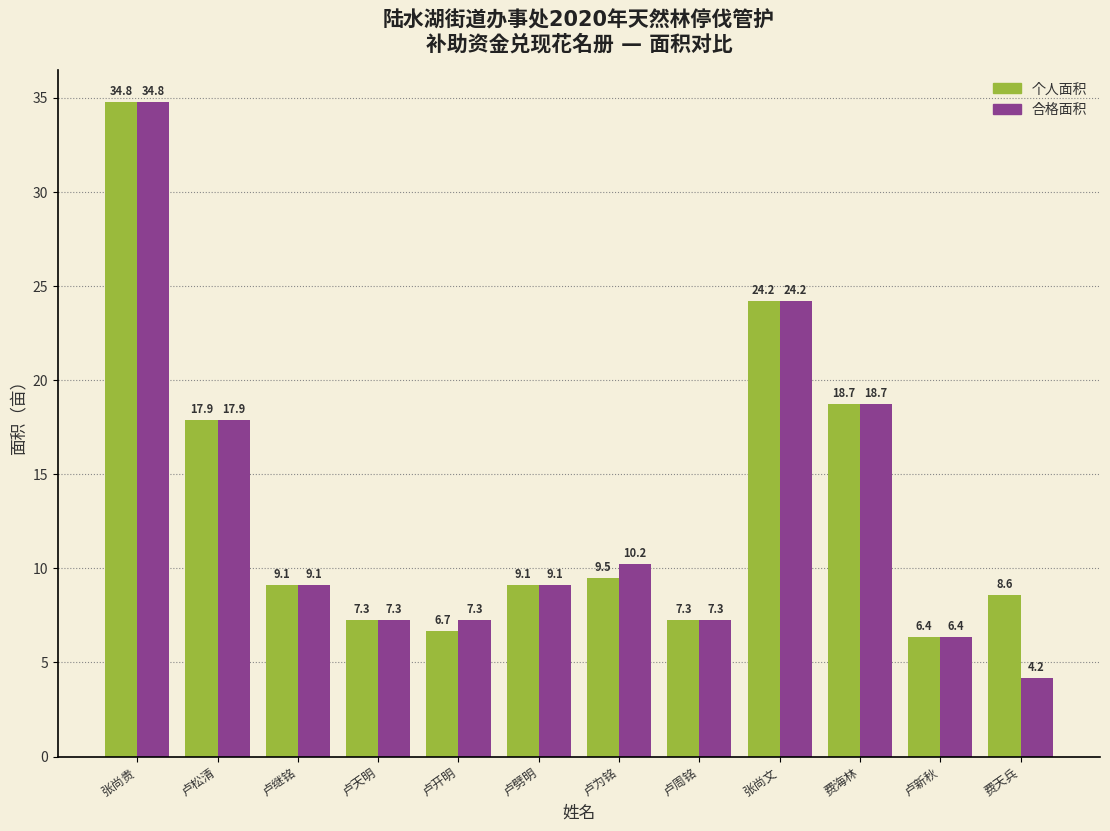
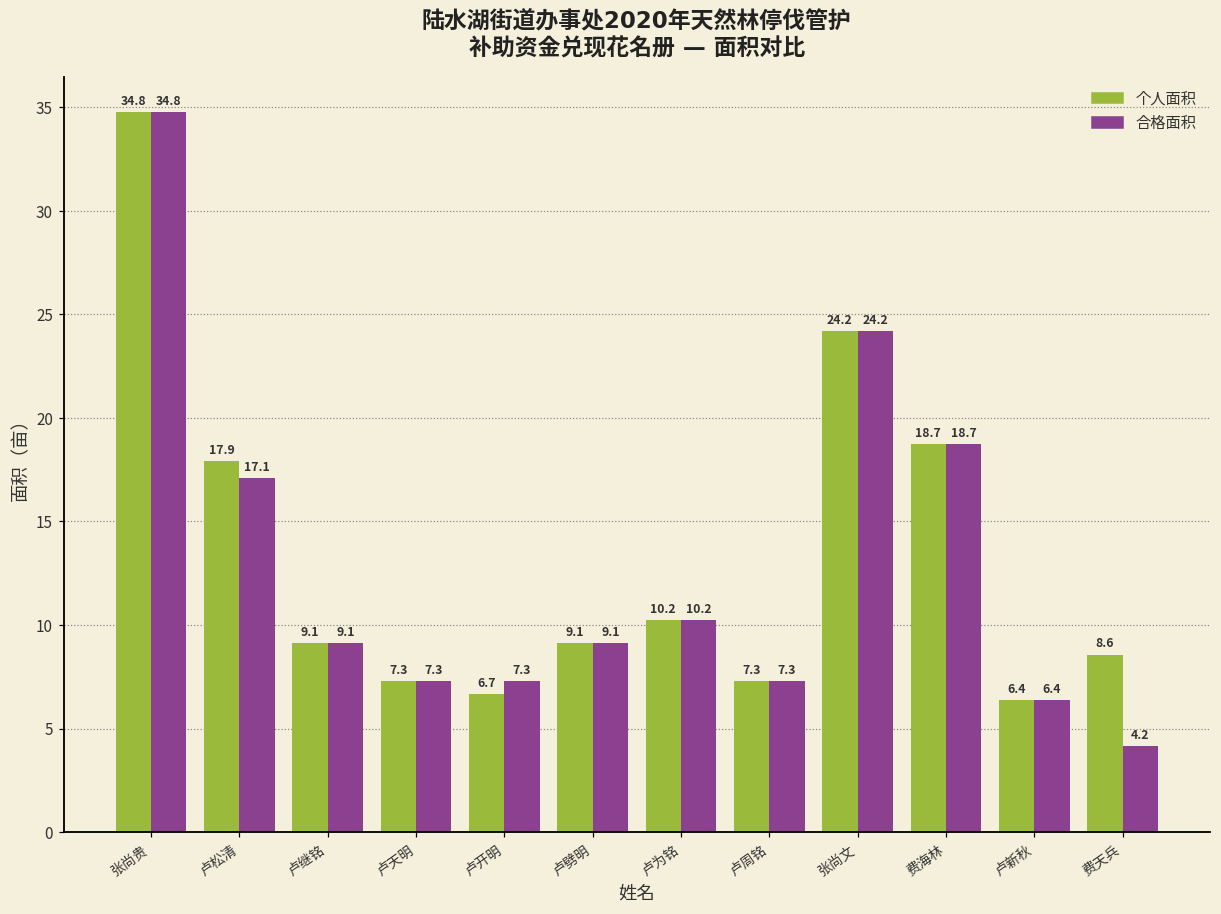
  {
    "个人面积": {
      "张尚贵": 34.8,
      "卢松清": 17.9,
      "卢继铭": 9.1,
      "卢天明": 7.3,
      "卢开明": 6.7,
      "卢劈明": 9.1,
-     "卢为铭": 9.5,
+     "卢为铭": 10.2,
      "卢周铭": 7.3,
      "张尚文": 24.2,
      "费海林": 18.7,
      "卢新秋": 6.4,
      "费天兵": 8.6
    },
    "合格面积": {
      "张尚贵": 34.8,
-     "卢松清": 17.9,
+     "卢松清": 17.1,
      "卢继铭": 9.1,
      "卢天明": 7.3,
      "卢开明": 7.3,
      "卢劈明": 9.1,
      "卢为铭": 10.2,
      "卢周铭": 7.3,
      "张尚文": 24.2,
      "费海林": 18.7,
      "卢新秋": 6.4,
      "费天兵": 4.2
    }
  }
